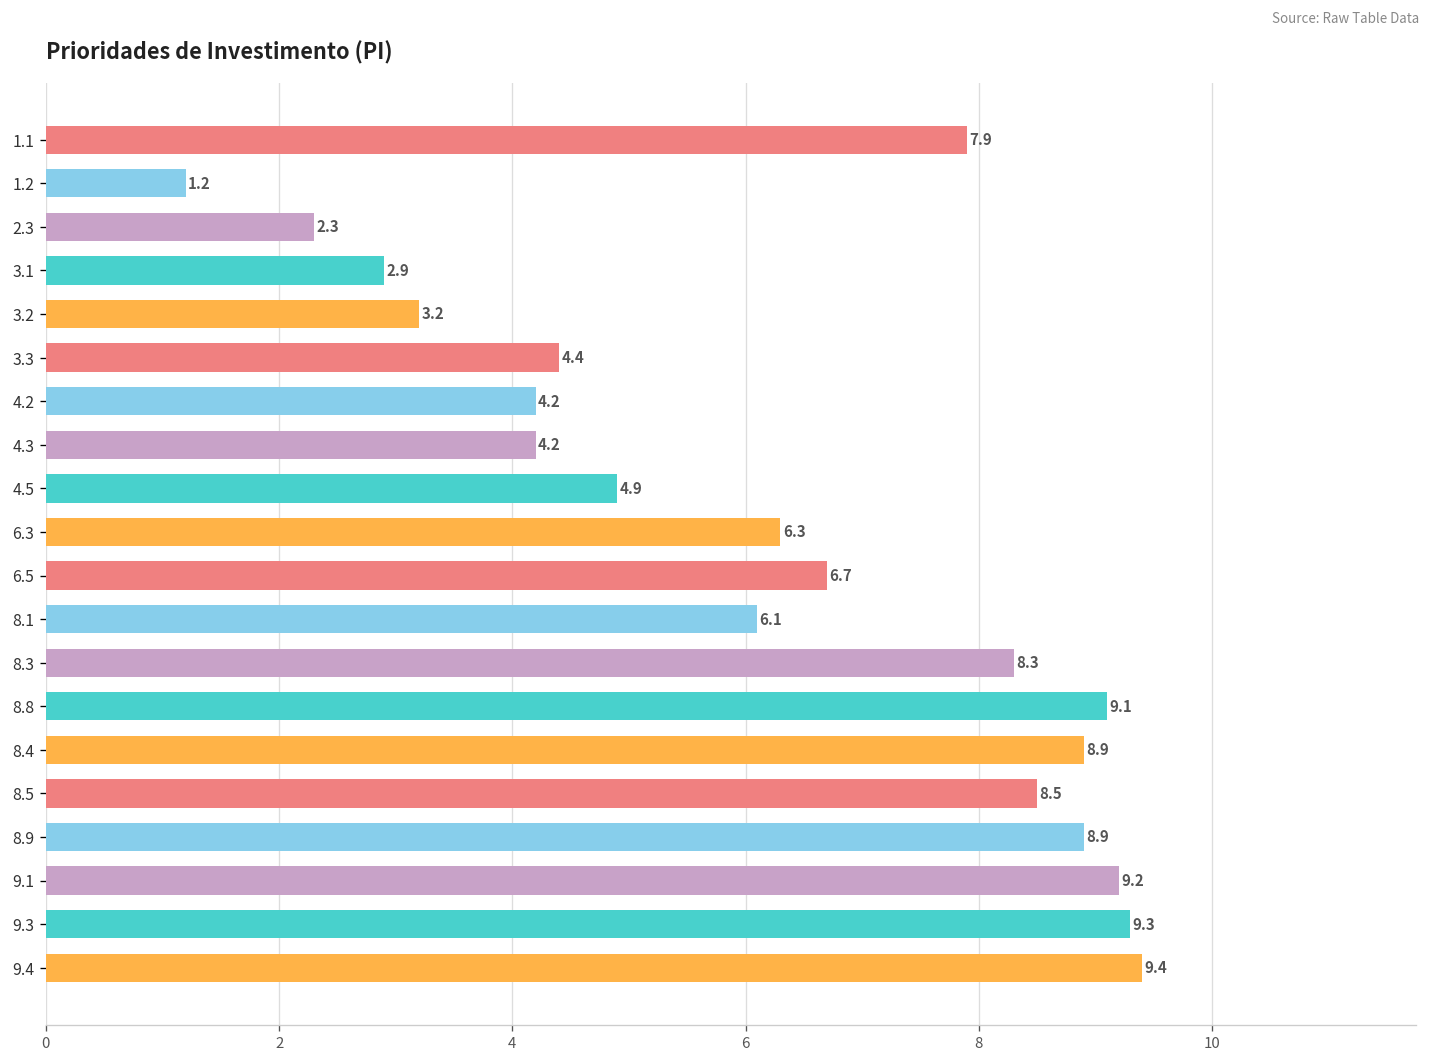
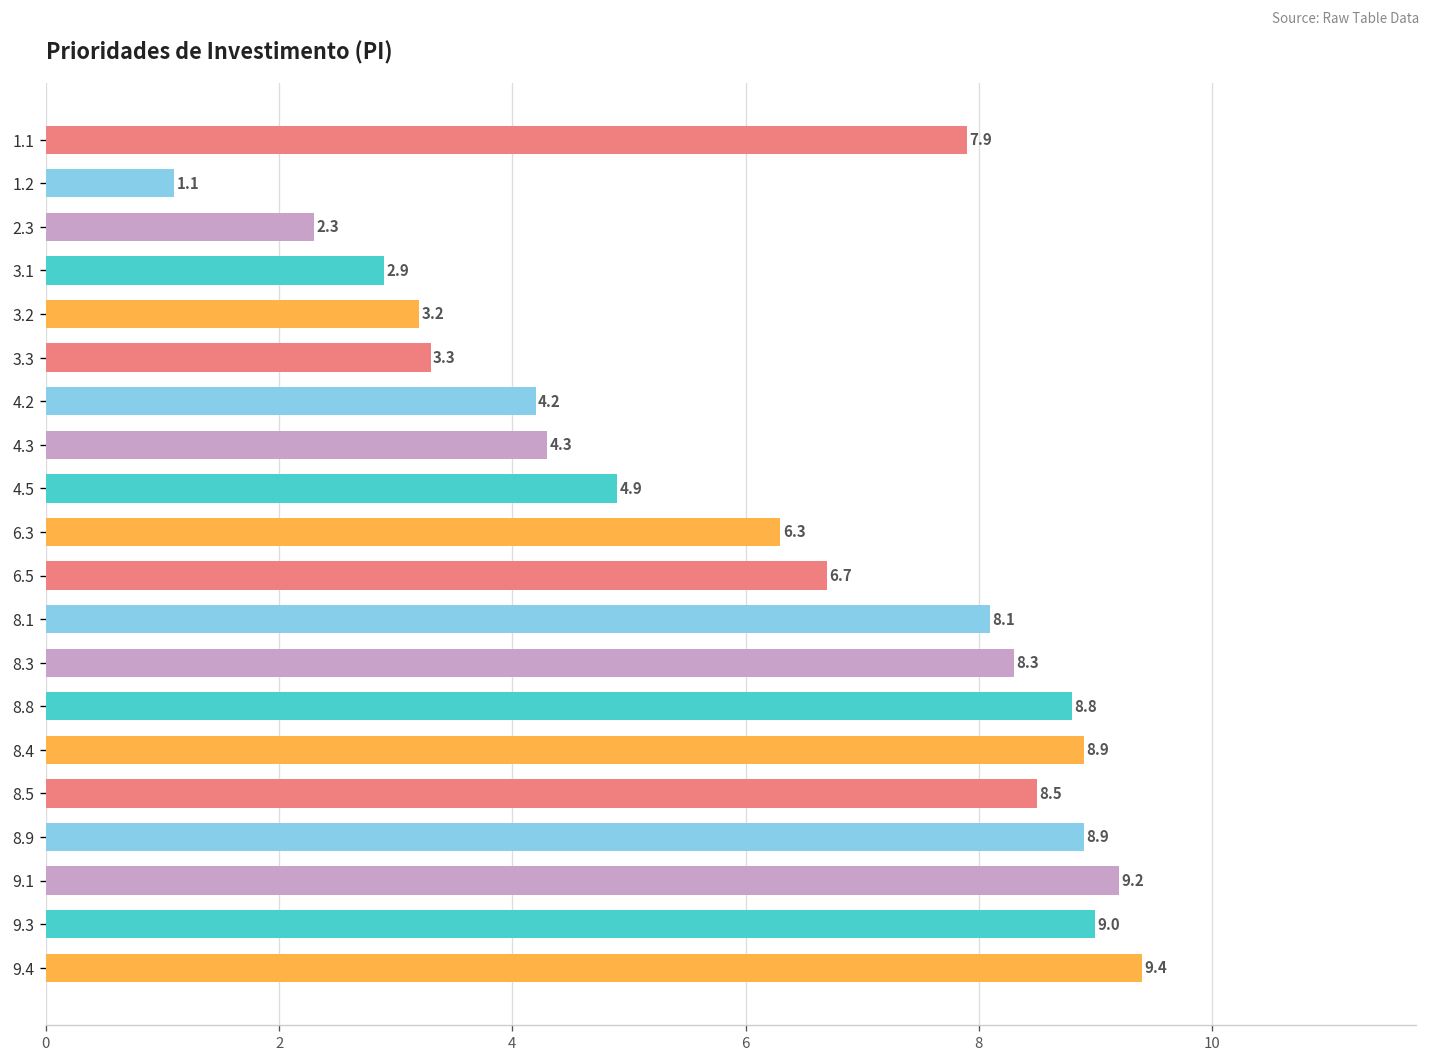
  {
    "1.1": 7.9,
-   "1.2": 1.2,
+   "1.2": 1.1,
    "2.3": 2.3,
    "3.1": 2.9,
    "3.2": 3.2,
-   "3.3": 4.4,
+   "3.3": 3.3,
    "4.2": 4.2,
-   "4.3": 4.2,
+   "4.3": 4.3,
    "4.5": 4.9,
    "6.3": 6.3,
    "6.5": 6.7,
-   "8.1": 6.1,
+   "8.1": 8.1,
    "8.3": 8.3,
-   "8.8": 9.1,
+   "8.8": 8.8,
    "8.4": 8.9,
    "8.5": 8.5,
    "8.9": 8.9,
    "9.1": 9.2,
-   "9.3": 9.3,
+   "9.3": 9.0,
    "9.4": 9.4
  }
